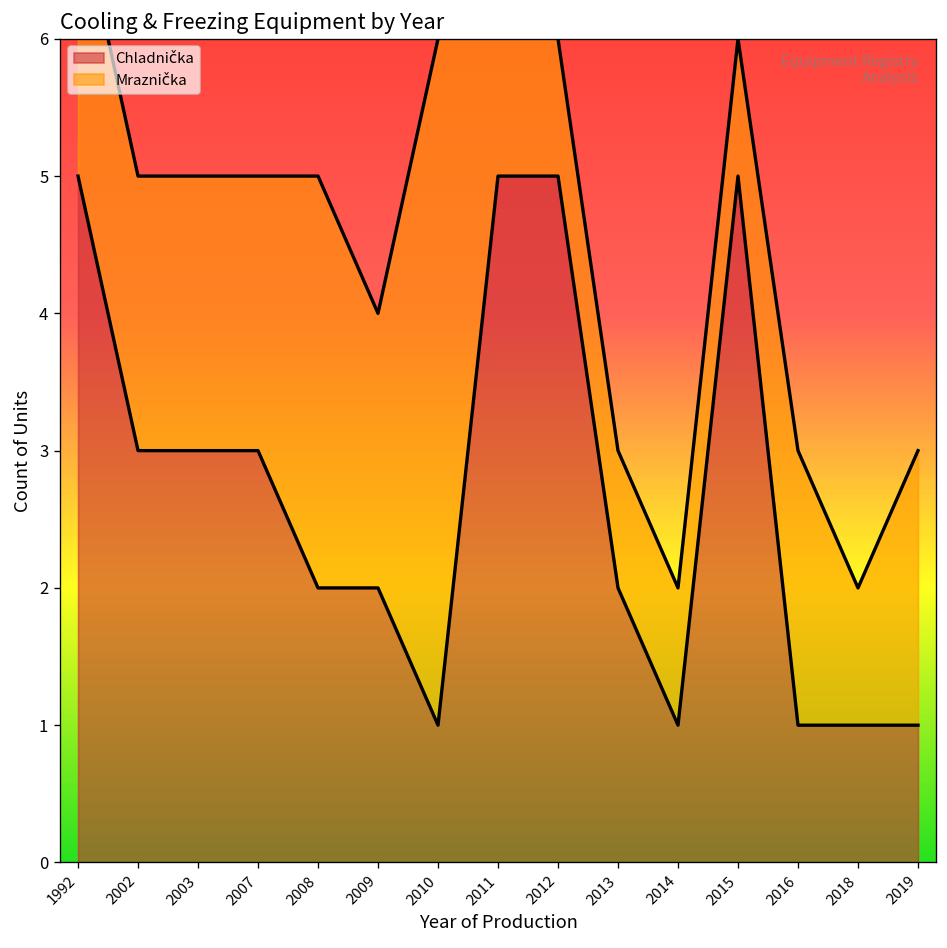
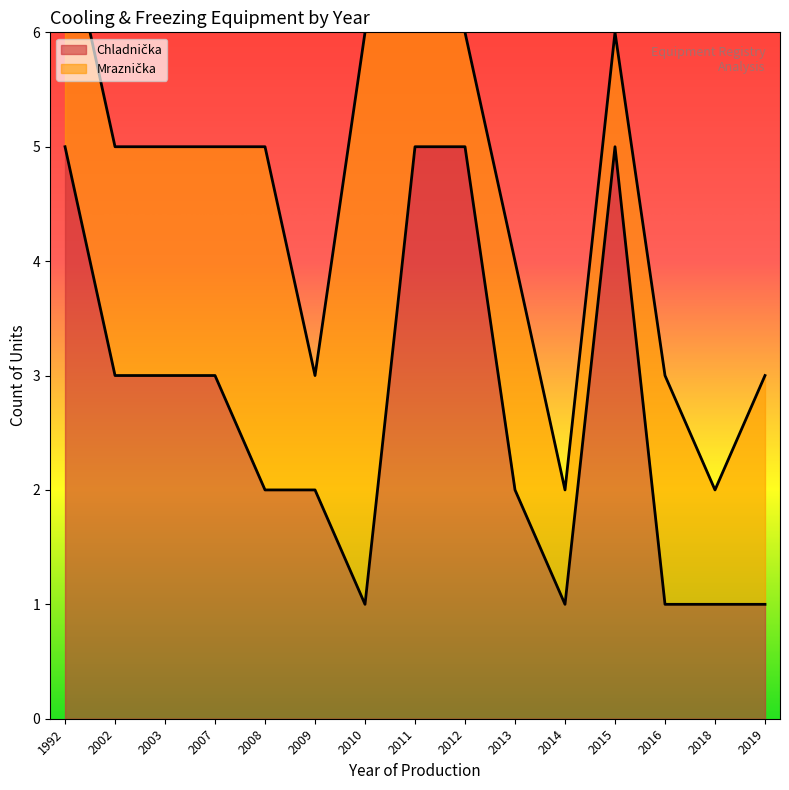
  {
    "Chladnička": {
      "1992": 5,
      "2002": 3,
      "2003": 3,
      "2007": 3,
      "2008": 2,
      "2009": 2,
      "2010": 1,
      "2011": 5,
      "2012": 5,
      "2013": 2,
      "2014": 1,
      "2015": 5,
      "2016": 1,
      "2018": 1,
      "2019": 1
    },
    "Mraznička": {
      "2002": 2,
      "2003": 2,
      "2007": 2,
      "2008": 3,
-     "2009": 2,
+     "2009": 1,
      "2010": 5,
      "2012": 1,
-     "2013": 1,
+     "2013": 2,
      "2014": 1,
      "2015": 1,
      "2016": 2,
      "2018": 1,
      "2019": 2
    }
  }
